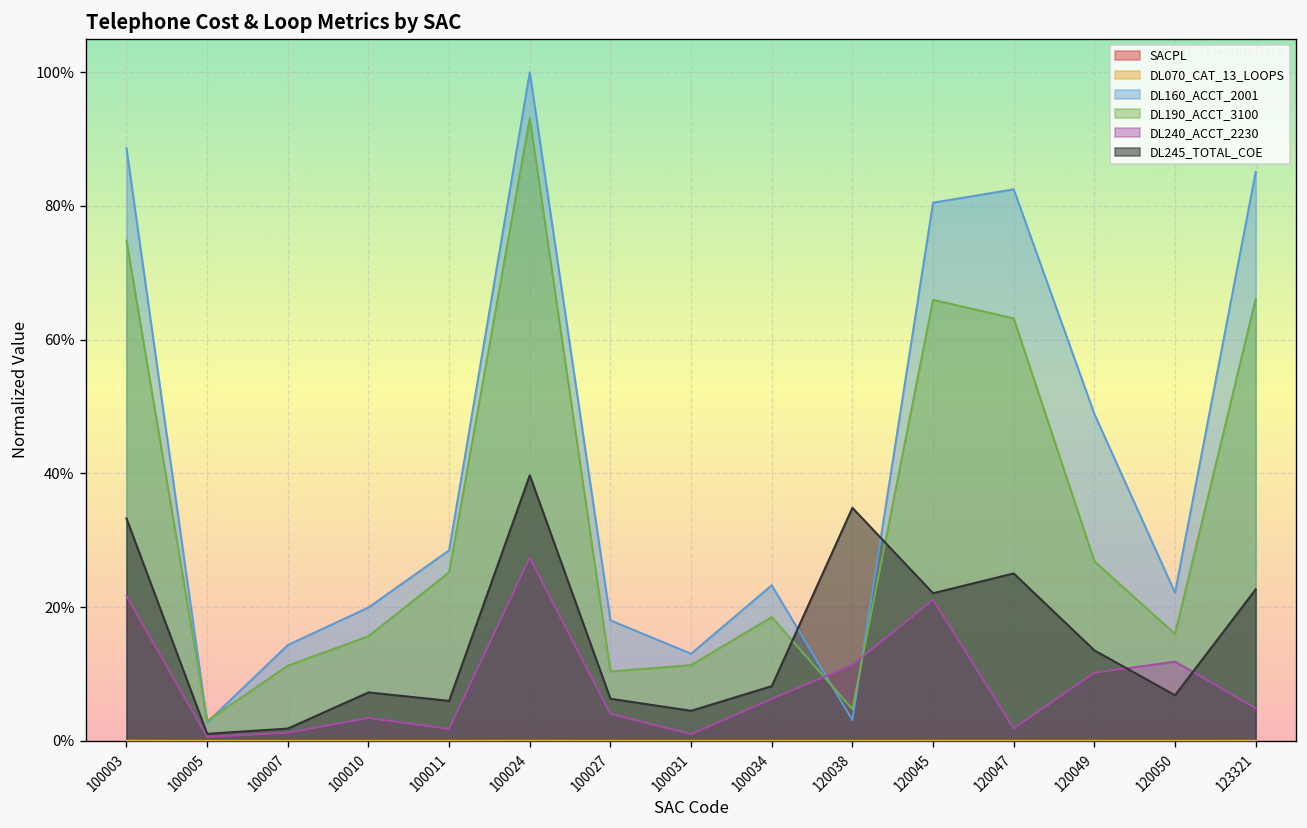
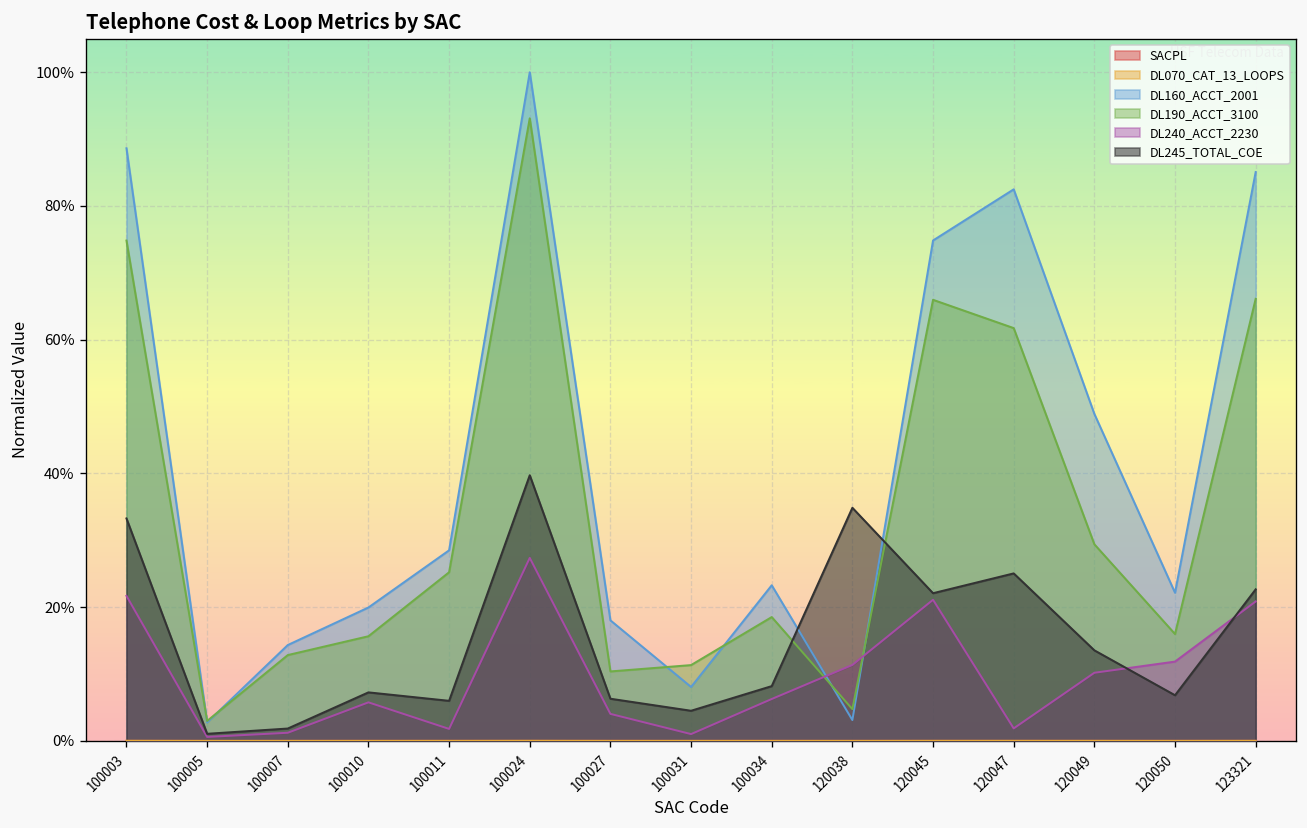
  {
    "DL070_CAT_13_LOOPS": {
      "100003": "0%",
      "100005": "0%",
      "100007": "0%",
      "100010": "0%",
      "100011": "0%",
      "100024": "0%",
      "100027": "0%",
      "100031": "0%",
      "100034": "0%",
      "120038": "0%",
      "120045": "0%",
      "120047": "0%",
      "120049": "0%",
      "120050": "0%",
      "123321": "0%"
    },
    "DL160_ACCT_2001": {
      "100003": "89%",
      "100007": "14%",
      "100010": "20%",
      "100011": "28%",
      "100024": "100%",
      "100027": "18%",
-     "100031": "13%",
+     "100031": "8%",
      "100034": "23%",
      "120038": "3%",
-     "120045": "80%",
+     "120045": "75%",
      "120047": "82%",
      "120049": "49%",
      "120050": "22%",
      "123321": "85%"
    },
    "DL190_ACCT_3100": {
      "100003": "75%",
-     "100007": "11%",
+     "100007": "13%",
      "100010": "16%",
      "100011": "25%",
      "100024": "93%",
      "100027": "10%",
      "100031": "11%",
      "100034": "19%",
      "120038": "5%",
      "120045": "66%",
-     "120047": "63%",
-     "120049": "27%",
+     "120047": "62%",
+     "120049": "29%",
      "120050": "16%",
      "123321": "66%"
    },
    "DL240_ACCT_2230": {
      "100003": "22%",
      "100005": "1%",
      "100007": "1%",
-     "100010": "3%",
+     "100010": "6%",
      "100011": "2%",
      "100024": "27%",
      "100027": "4%",
      "100031": "1%",
      "100034": "6%",
      "120038": "11%",
      "120045": "21%",
      "120047": "2%",
      "120049": "10%",
      "120050": "12%",
-     "123321": "5%"
+     "123321": "21%"
    },
    "DL245_TOTAL_COE": {
      "100003": "33%",
      "100005": "1%",
      "100007": "2%",
      "100010": "7%",
      "100011": "6%",
      "100024": "40%",
      "100027": "6%",
      "100031": "5%",
      "100034": "8%",
      "120038": "35%",
      "120045": "22%",
      "120047": "25%",
      "120049": "14%",
      "120050": "7%",
      "123321": "23%"
    }
  }
